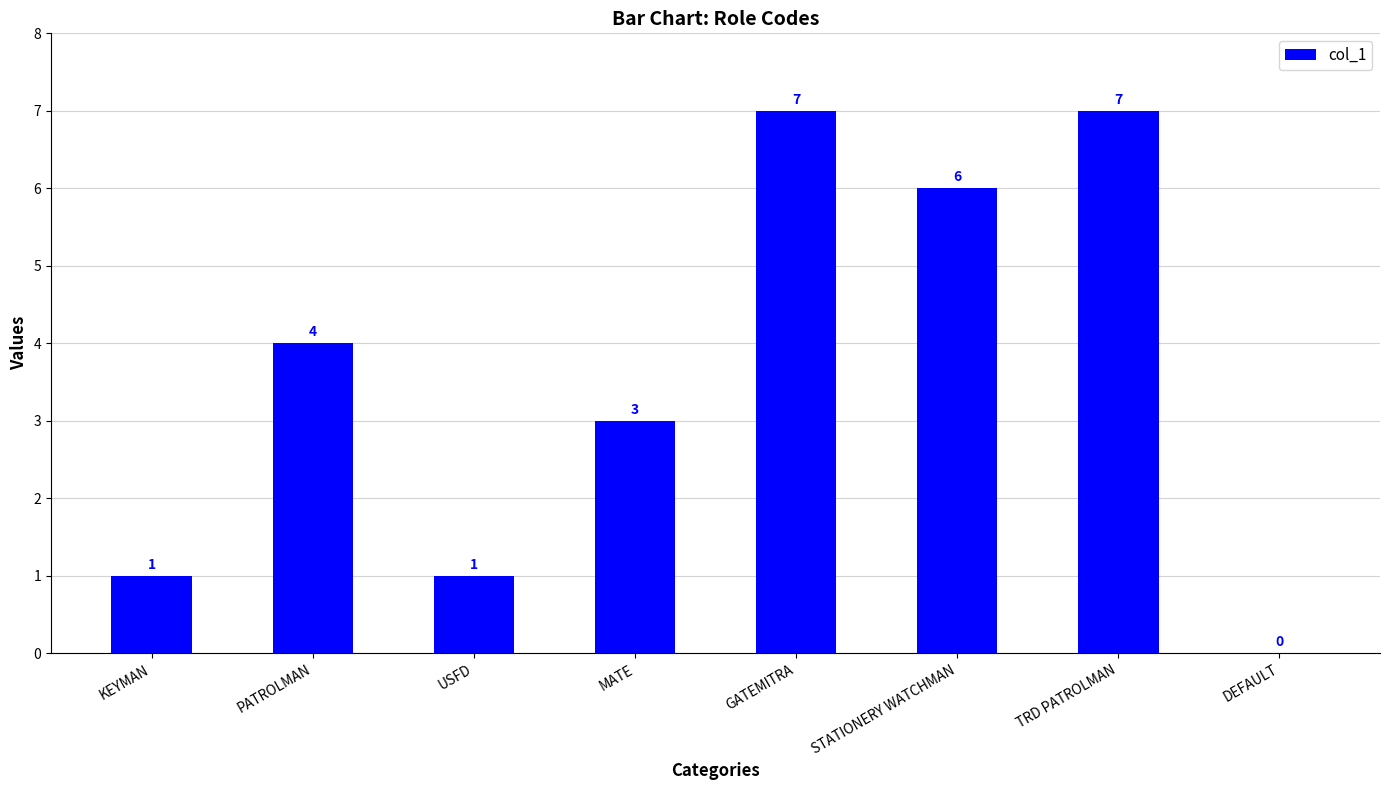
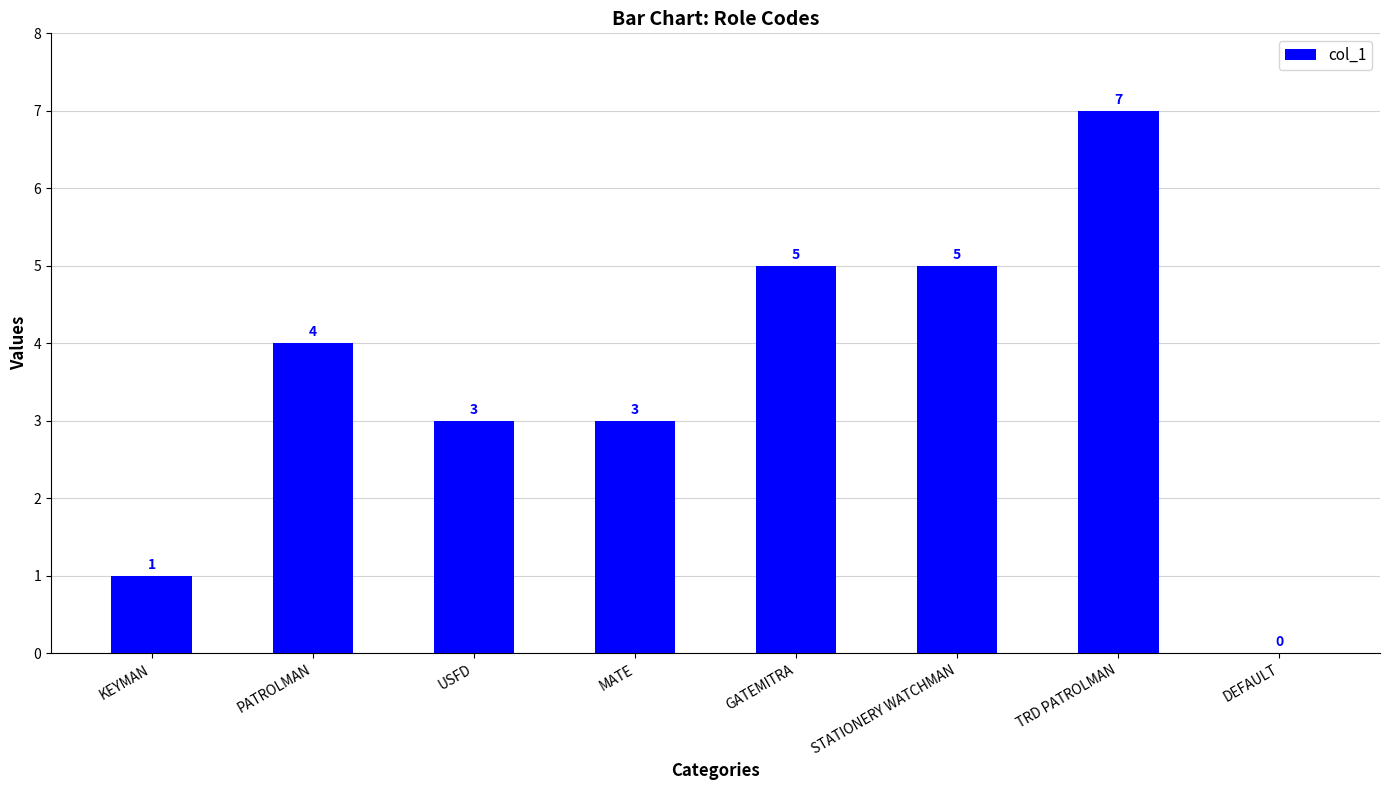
  {
    "KEYMAN": 1,
    "PATROLMAN": 4,
-   "USFD": 1,
+   "USFD": 3,
    "MATE": 3,
-   "GATEMITRA": 7,
-   "STATIONERY WATCHMAN": 6,
+   "GATEMITRA": 5,
+   "STATIONERY WATCHMAN": 5,
    "TRD PATROLMAN": 7,
    "DEFAULT": 0
  }
